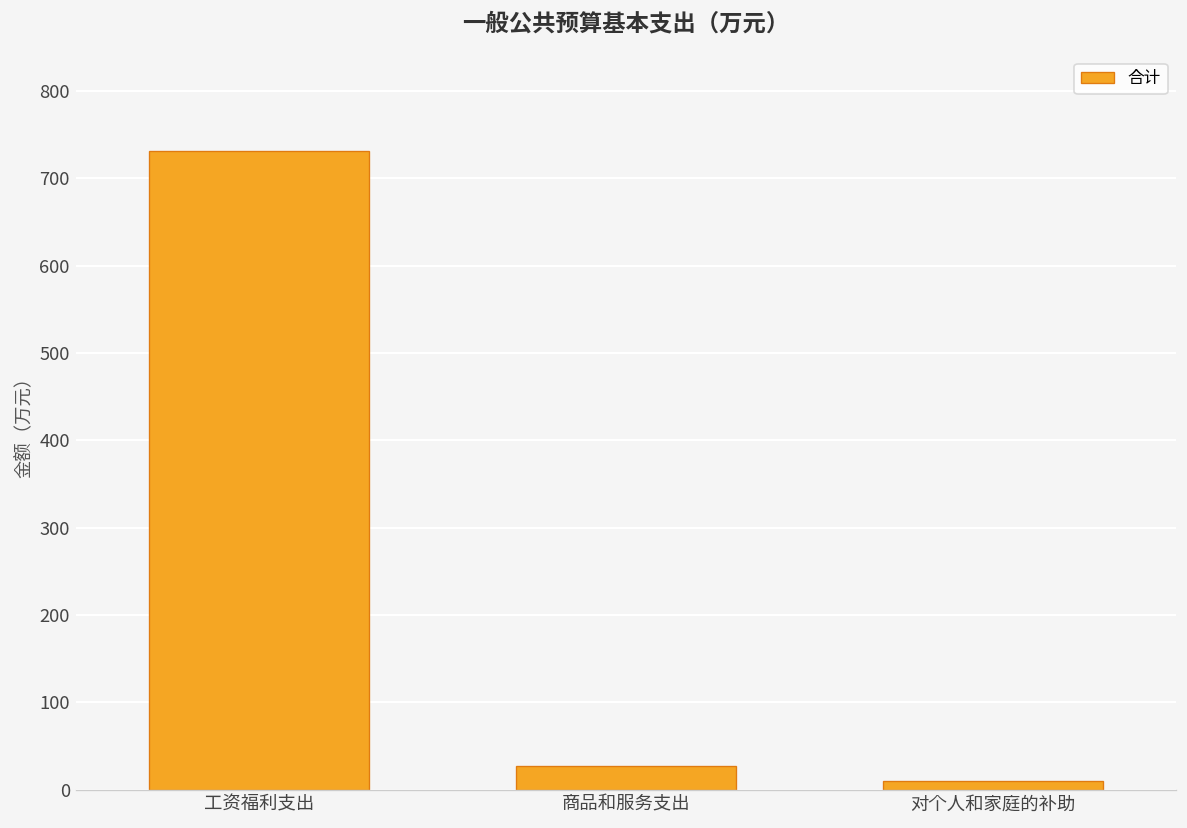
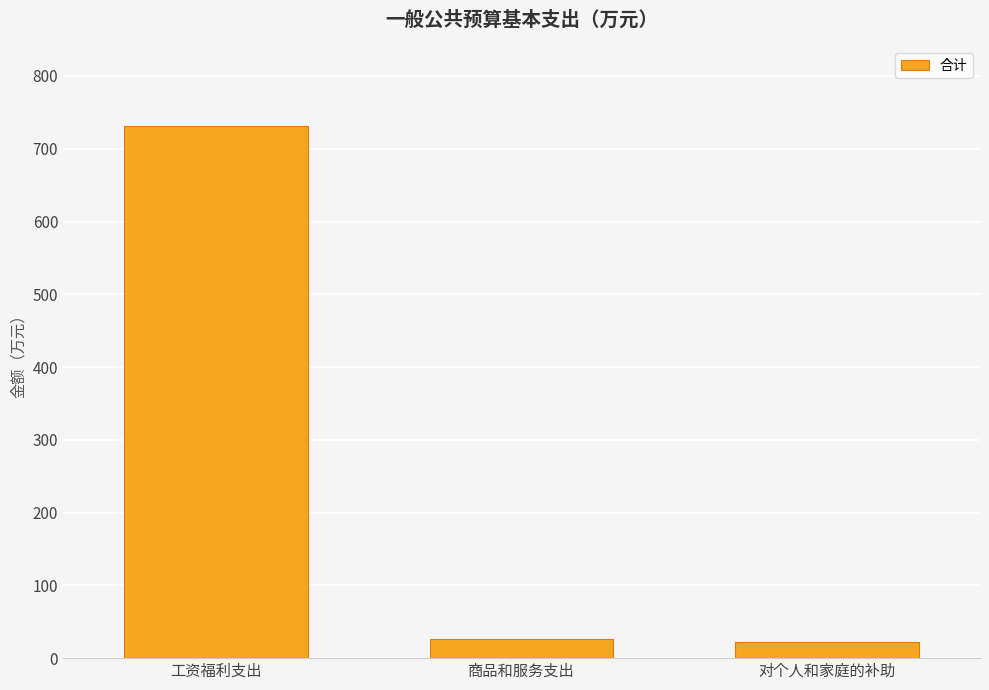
  {
    "工资福利支出": 730,
    "商品和服务支出": 30,
-   "对个人和家庭的补助": 10
+   "对个人和家庭的补助": 20
  }
